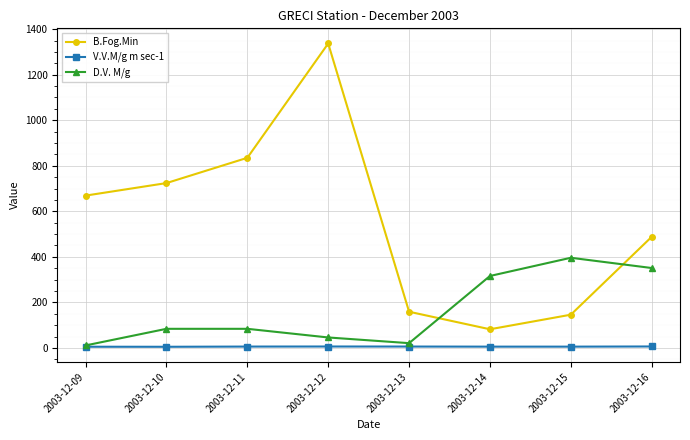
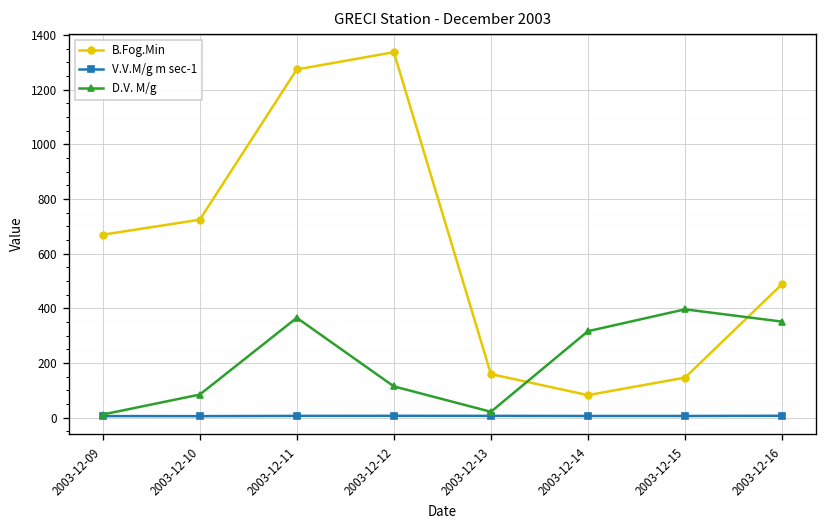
  {
    "B.Fog.Min": {
      "2003-12-09": 670,
      "2003-12-10": 720,
-     "2003-12-11": 840,
+     "2003-12-11": 1270,
      "2003-12-12": 1340,
      "2003-12-13": 160,
      "2003-12-14": 80,
      "2003-12-15": 150,
      "2003-12-16": 490
    },
    "V.V.M/g m sec-1": {
      "2003-12-10": 10,
      "2003-12-11": 10,
      "2003-12-12": 10,
      "2003-12-13": 10,
      "2003-12-14": 10,
      "2003-12-15": 10,
      "2003-12-16": 10
    },
    "D.V. M/g": {
      "2003-12-10": 80,
-     "2003-12-11": 80,
-     "2003-12-12": 50,
+     "2003-12-11": 370,
+     "2003-12-12": 110,
      "2003-12-13": 20,
      "2003-12-14": 320,
      "2003-12-15": 400,
      "2003-12-16": 350
    }
  }
